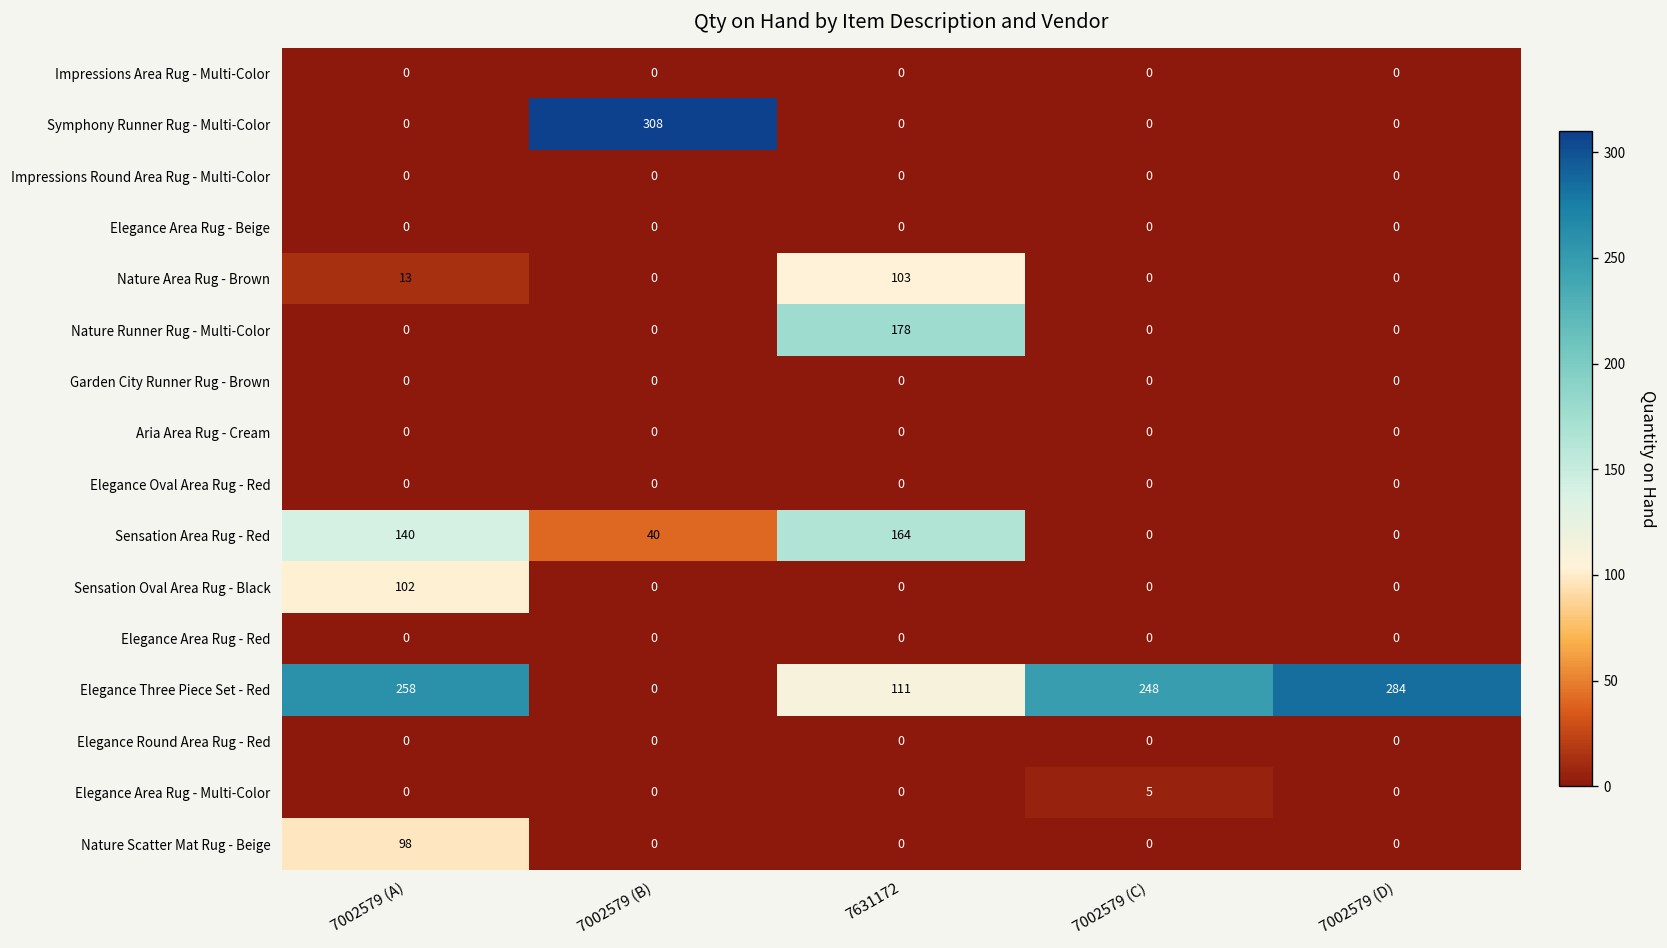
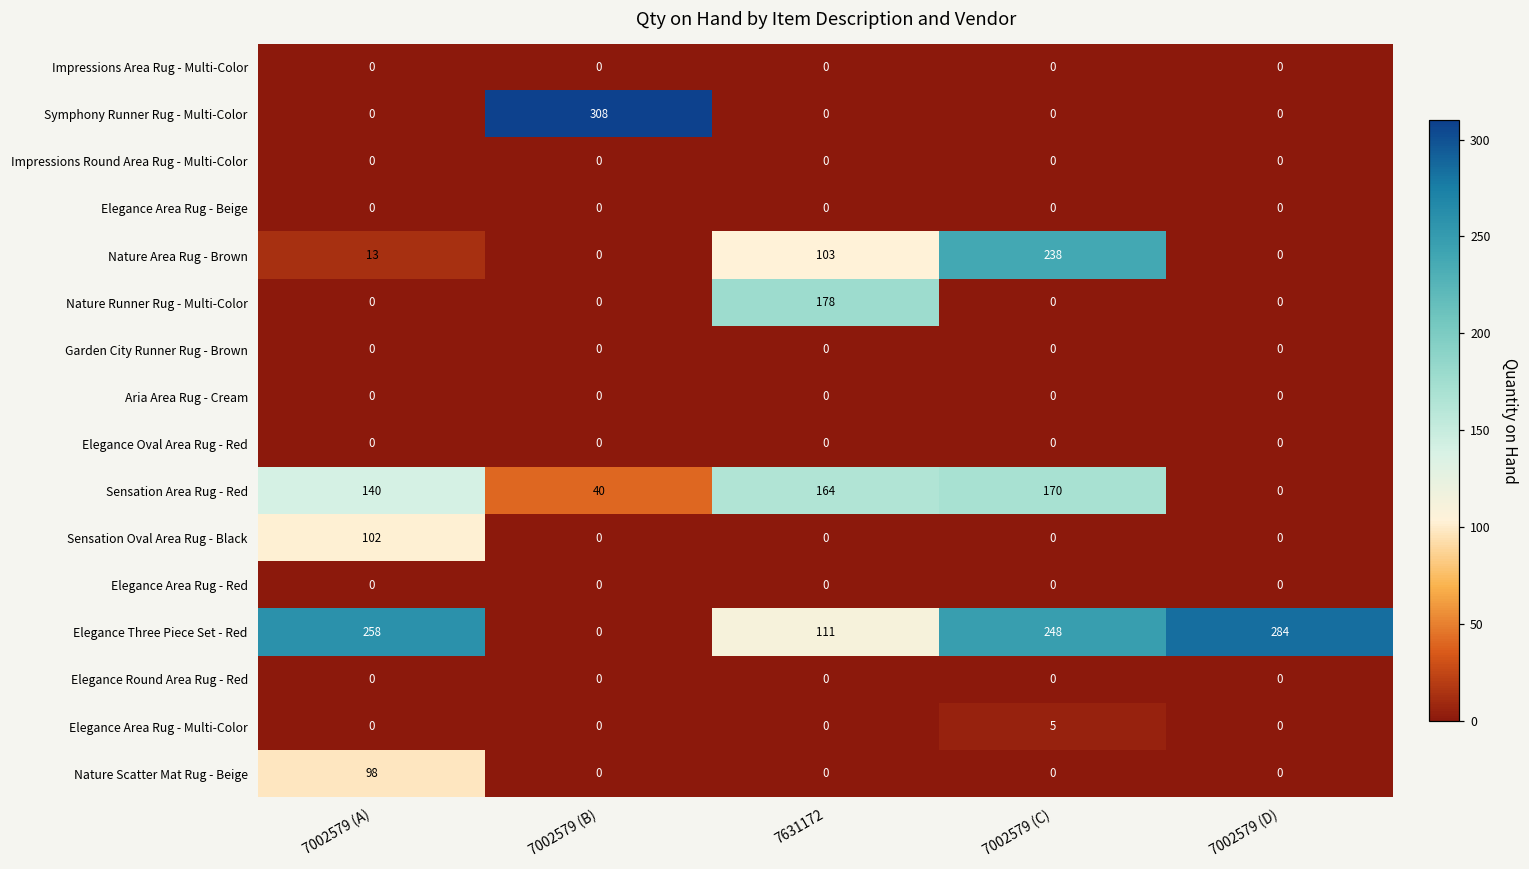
  {
    "Impressions Area Rug - Multi-Color": {
      "7002579 (A)": 0,
      "7002579 (B)": 0,
      "7631172": 0,
      "7002579 (C)": 0,
      "7002579 (D)": 0
    },
    "Symphony Runner Rug - Multi-Color": {
      "7002579 (A)": 0,
      "7002579 (B)": 308,
      "7631172": 0,
      "7002579 (C)": 0,
      "7002579 (D)": 0
    },
    "Impressions Round Area Rug - Multi-Color": {
      "7002579 (A)": 0,
      "7002579 (B)": 0,
      "7631172": 0,
      "7002579 (C)": 0,
      "7002579 (D)": 0
    },
    "Elegance Area Rug - Beige": {
      "7002579 (A)": 0,
      "7002579 (B)": 0,
      "7631172": 0,
      "7002579 (C)": 0,
      "7002579 (D)": 0
    },
    "Nature Area Rug - Brown": {
      "7002579 (A)": 13,
      "7002579 (B)": 0,
      "7631172": 103,
-     "7002579 (C)": 0,
+     "7002579 (C)": 238,
      "7002579 (D)": 0
    },
    "Nature Runner Rug - Multi-Color": {
      "7002579 (A)": 0,
      "7002579 (B)": 0,
      "7631172": 178,
      "7002579 (C)": 0,
      "7002579 (D)": 0
    },
    "Garden City Runner Rug - Brown": {
      "7002579 (A)": 0,
      "7002579 (B)": 0,
      "7631172": 0,
      "7002579 (C)": 0,
      "7002579 (D)": 0
    },
    "Aria Area Rug - Cream": {
      "7002579 (A)": 0,
      "7002579 (B)": 0,
      "7631172": 0,
      "7002579 (C)": 0,
      "7002579 (D)": 0
    },
    "Elegance Oval Area Rug - Red": {
      "7002579 (A)": 0,
      "7002579 (B)": 0,
      "7631172": 0,
      "7002579 (C)": 0,
      "7002579 (D)": 0
    },
    "Sensation Area Rug - Red": {
      "7002579 (A)": 140,
      "7002579 (B)": 40,
      "7631172": 164,
-     "7002579 (C)": 0,
+     "7002579 (C)": 170,
      "7002579 (D)": 0
    },
    "Sensation Oval Area Rug - Black": {
      "7002579 (A)": 102,
      "7002579 (B)": 0,
      "7631172": 0,
      "7002579 (C)": 0,
      "7002579 (D)": 0
    },
    "Elegance Area Rug - Red": {
      "7002579 (A)": 0,
      "7002579 (B)": 0,
      "7631172": 0,
      "7002579 (C)": 0,
      "7002579 (D)": 0
    },
    "Elegance Three Piece Set - Red": {
      "7002579 (A)": 258,
      "7002579 (B)": 0,
      "7631172": 111,
      "7002579 (C)": 248,
      "7002579 (D)": 284
    },
    "Elegance Round Area Rug - Red": {
      "7002579 (A)": 0,
      "7002579 (B)": 0,
      "7631172": 0,
      "7002579 (C)": 0,
      "7002579 (D)": 0
    },
    "Elegance Area Rug - Multi-Color": {
      "7002579 (A)": 0,
      "7002579 (B)": 0,
      "7631172": 0,
      "7002579 (C)": 5,
      "7002579 (D)": 0
    },
    "Nature Scatter Mat Rug - Beige": {
      "7002579 (A)": 98,
      "7002579 (B)": 0,
      "7631172": 0,
      "7002579 (C)": 0,
      "7002579 (D)": 0
    }
  }
